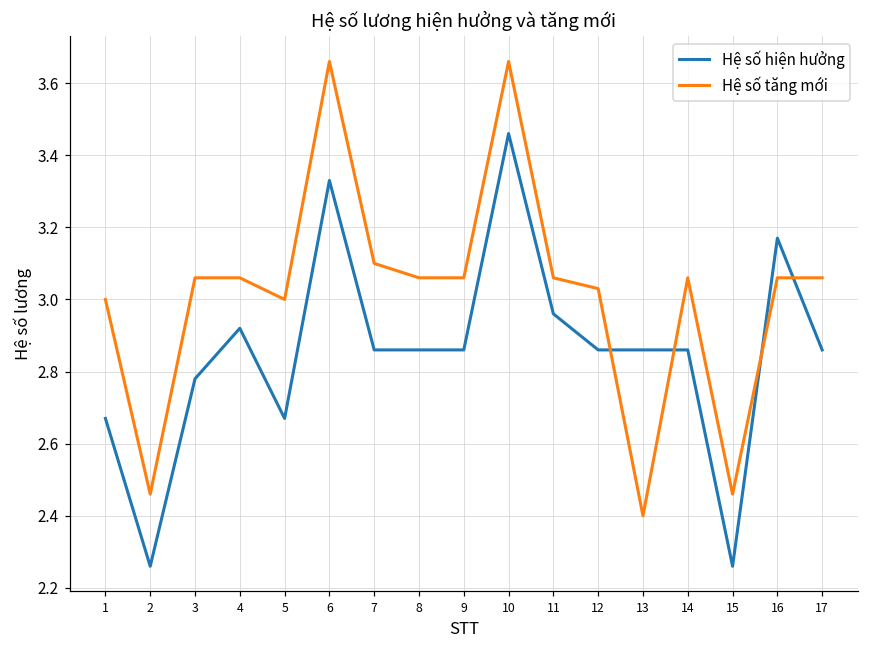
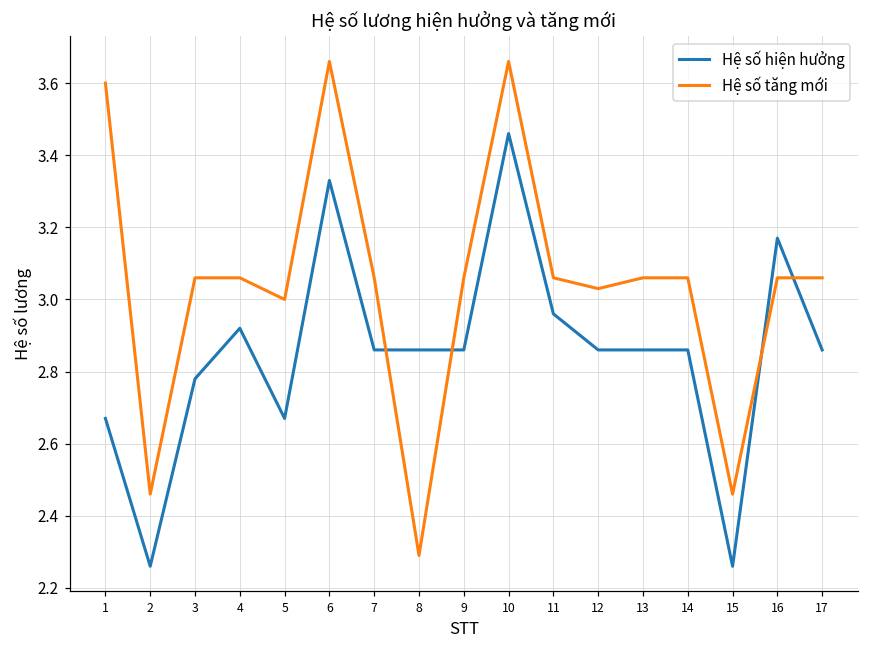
  {
    "Hệ số hiện hưởng": {
      "1": 2.67,
      "2": 2.26,
      "3": 2.78,
      "4": 2.92,
      "5": 2.67,
      "6": 3.33,
      "7": 2.86,
      "8": 2.86,
      "9": 2.86,
      "10": 3.46,
      "11": 2.96,
      "12": 2.86,
      "13": 2.86,
      "14": 2.86,
      "15": 2.26,
      "16": 3.17,
      "17": 2.86
    },
    "Hệ số tăng mới": {
-     "1": 3.0,
+     "1": 3.6,
      "2": 2.46,
      "3": 3.06,
      "4": 3.06,
      "5": 3.00,
      "6": 3.66,
-     "7": 3.10,
-     "8": 3.06,
+     "7": 3.06,
+     "8": 2.29,
      "9": 3.06,
      "10": 3.66,
      "11": 3.06,
      "12": 3.03,
-     "13": 2.40,
+     "13": 3.06,
      "14": 3.06,
      "15": 2.46,
      "16": 3.06,
      "17": 3.06
    }
  }
